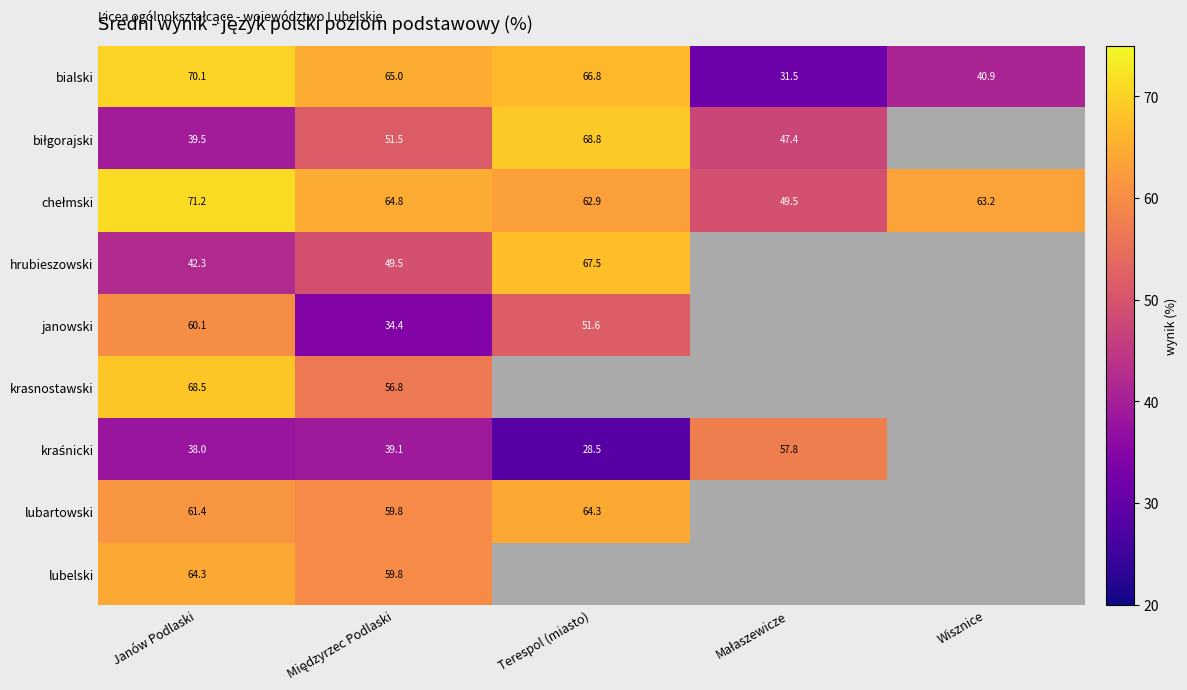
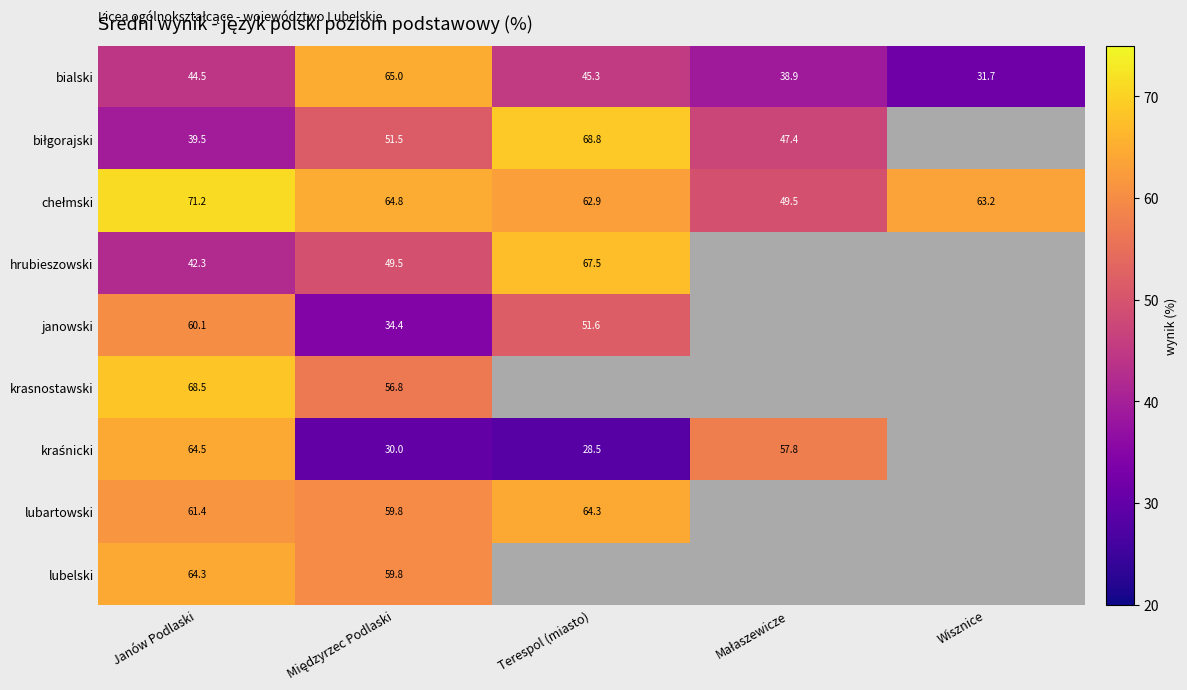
  {
    "bialski": {
-     "Janów Podlaski": 70.1,
+     "Janów Podlaski": 44.5,
      "Międzyrzec Podlaski": 65.0,
-     "Terespol (miasto)": 66.8,
-     "Małaszewicze": 31.5,
-     "Wisznice": 40.9
+     "Terespol (miasto)": 45.3,
+     "Małaszewicze": 38.9,
+     "Wisznice": 31.7
    },
    "biłgorajski": {
      "Janów Podlaski": 39.5,
      "Międzyrzec Podlaski": 51.5,
      "Terespol (miasto)": 68.8,
      "Małaszewicze": 47.4
    },
    "chełmski": {
      "Janów Podlaski": 71.2,
      "Międzyrzec Podlaski": 64.8,
      "Terespol (miasto)": 62.9,
      "Małaszewicze": 49.5,
      "Wisznice": 63.2
    },
    "hrubieszowski": {
      "Janów Podlaski": 42.3,
      "Międzyrzec Podlaski": 49.5,
      "Terespol (miasto)": 67.5
    },
    "janowski": {
      "Janów Podlaski": 60.1,
      "Międzyrzec Podlaski": 34.4,
      "Terespol (miasto)": 51.6
    },
    "krasnostawski": {
      "Janów Podlaski": 68.5,
      "Międzyrzec Podlaski": 56.8
    },
    "kraśnicki": {
-     "Janów Podlaski": 38.0,
-     "Międzyrzec Podlaski": 39.1,
+     "Janów Podlaski": 64.5,
+     "Międzyrzec Podlaski": 30.0,
      "Terespol (miasto)": 28.5,
      "Małaszewicze": 57.8
    },
    "lubartowski": {
      "Janów Podlaski": 61.4,
      "Międzyrzec Podlaski": 59.8,
      "Terespol (miasto)": 64.3
    },
    "lubelski": {
      "Janów Podlaski": 64.3,
      "Międzyrzec Podlaski": 59.8
    }
  }
